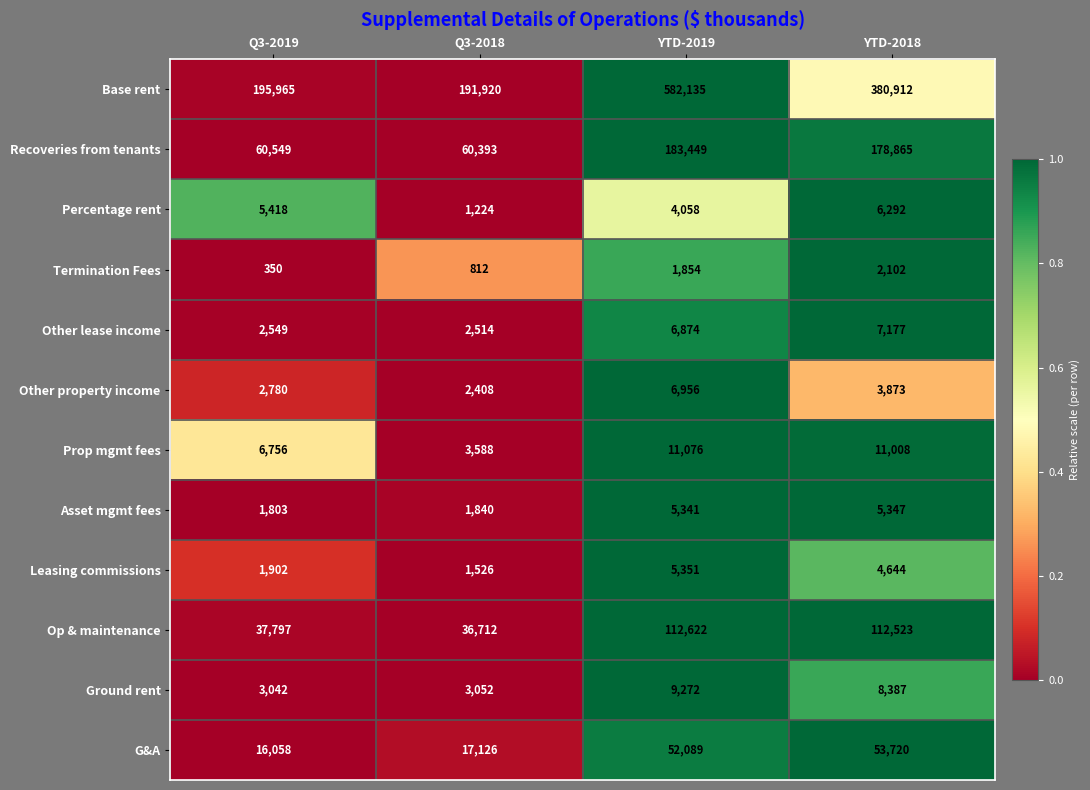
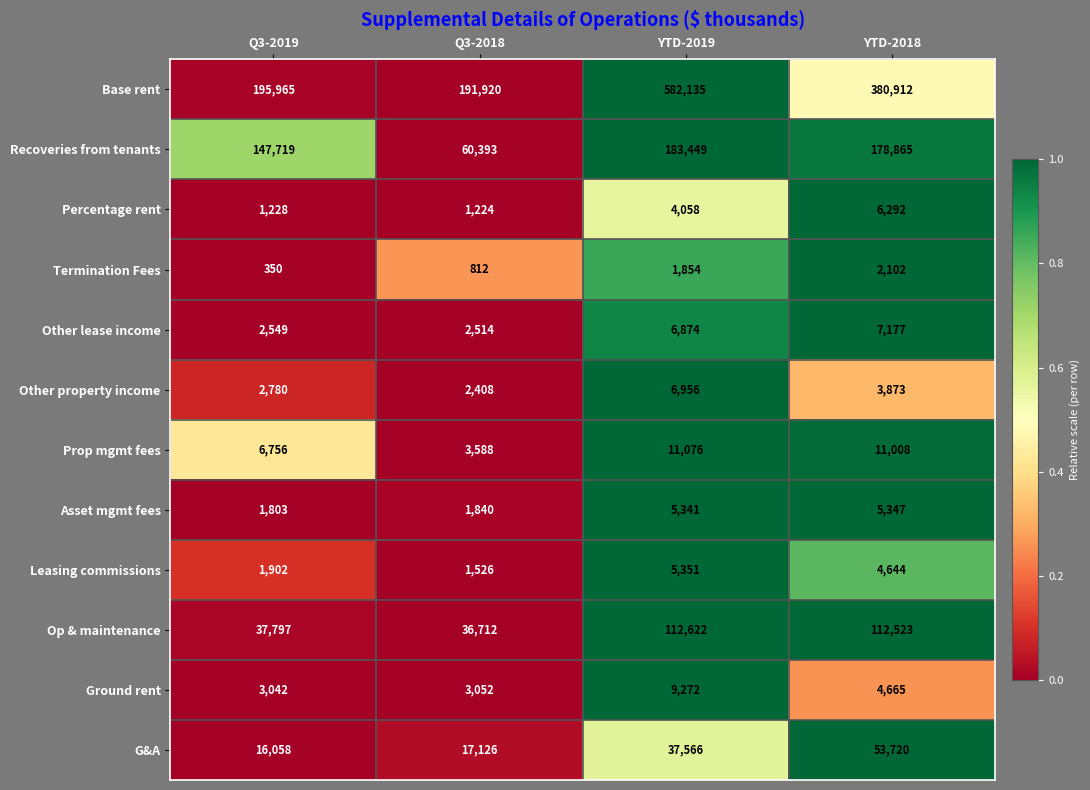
  {
    "Base rent": {
      "Q3-2019": "195,965",
      "Q3-2018": "191,920",
      "YTD-2019": "582,135",
      "YTD-2018": "380,912"
    },
    "Recoveries from tenants": {
-     "Q3-2019": "60,549",
+     "Q3-2019": "147,719",
      "Q3-2018": "60,393",
      "YTD-2019": "183,449",
      "YTD-2018": "178,865"
    },
    "Percentage rent": {
-     "Q3-2019": "5,418",
+     "Q3-2019": "1,228",
      "Q3-2018": "1,224",
      "YTD-2019": "4,058",
      "YTD-2018": "6,292"
    },
    "Termination Fees": {
      "Q3-2019": "350",
      "Q3-2018": "812",
      "YTD-2019": "1,854",
      "YTD-2018": "2,102"
    },
    "Other lease income": {
      "Q3-2019": "2,549",
      "Q3-2018": "2,514",
      "YTD-2019": "6,874",
      "YTD-2018": "7,177"
    },
    "Other property income": {
      "Q3-2019": "2,780",
      "Q3-2018": "2,408",
      "YTD-2019": "6,956",
      "YTD-2018": "3,873"
    },
    "Prop mgmt fees": {
      "Q3-2019": "6,756",
      "Q3-2018": "3,588",
      "YTD-2019": "11,076",
      "YTD-2018": "11,008"
    },
    "Asset mgmt fees": {
      "Q3-2019": "1,803",
      "Q3-2018": "1,840",
      "YTD-2019": "5,341",
      "YTD-2018": "5,347"
    },
    "Leasing commissions": {
      "Q3-2019": "1,902",
      "Q3-2018": "1,526",
      "YTD-2019": "5,351",
      "YTD-2018": "4,644"
    },
    "Op & maintenance": {
      "Q3-2019": "37,797",
      "Q3-2018": "36,712",
      "YTD-2019": "112,622",
      "YTD-2018": "112,523"
    },
    "Ground rent": {
      "Q3-2019": "3,042",
      "Q3-2018": "3,052",
      "YTD-2019": "9,272",
-     "YTD-2018": "8,387"
+     "YTD-2018": "4,665"
    },
    "G&A": {
      "Q3-2019": "16,058",
      "Q3-2018": "17,126",
-     "YTD-2019": "52,089",
+     "YTD-2019": "37,566",
      "YTD-2018": "53,720"
    }
  }
